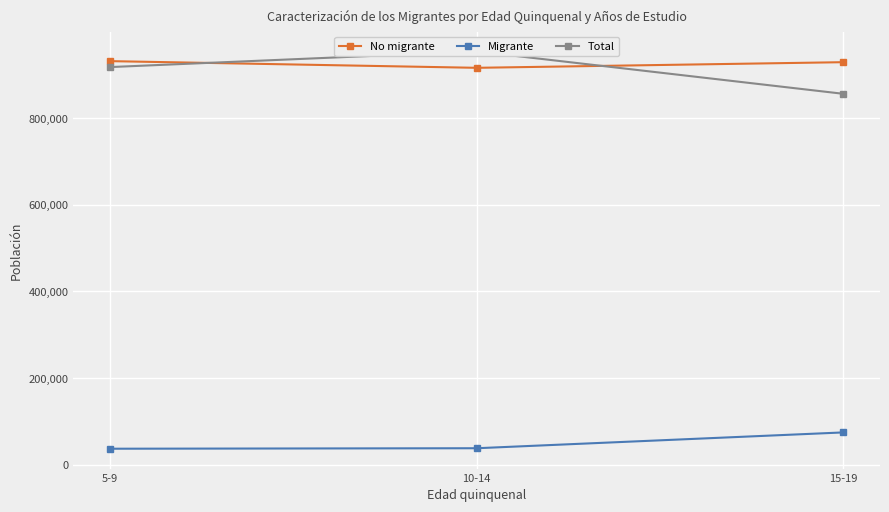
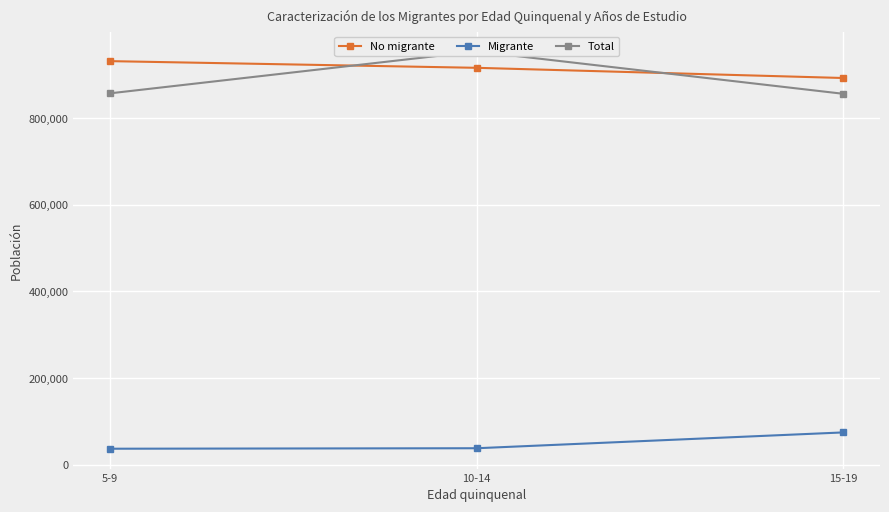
  {
    "No migrante": {
      "5-9": "930,000",
      "10-14": "920,000",
-     "15-19": "930,000"
+     "15-19": "890,000"
    },
    "Migrante": {
      "5-9": "40,000",
      "10-14": "40,000",
      "15-19": "70,000"
    },
    "Total": {
-     "5-9": "920,000",
+     "5-9": "860,000",
      "15-19": "860,000"
    }
  }
